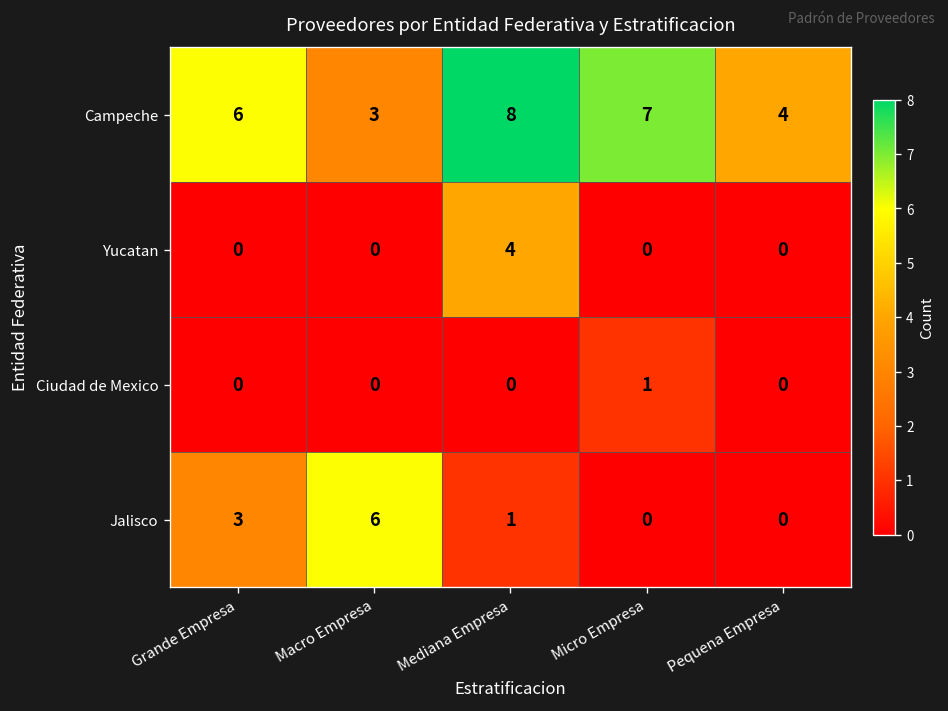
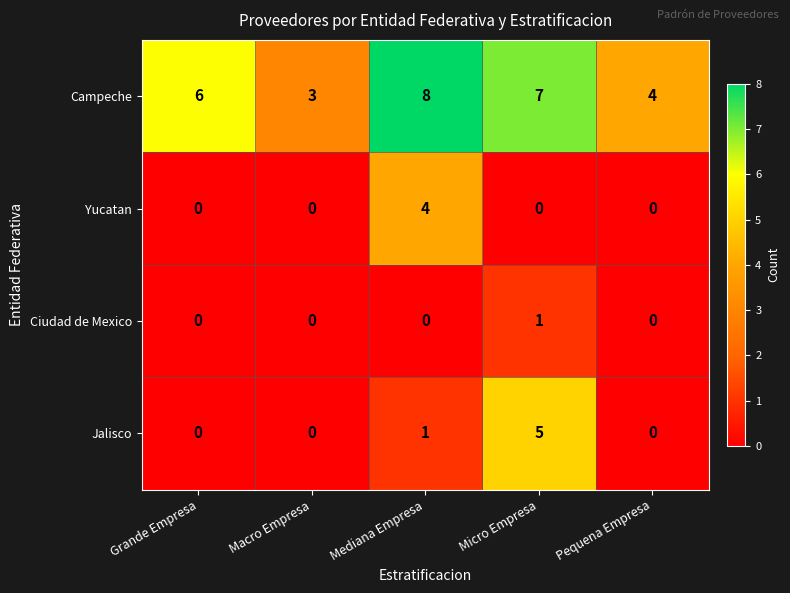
  {
    "Campeche": {
      "Grande Empresa": 6,
      "Macro Empresa": 3,
      "Mediana Empresa": 8,
      "Micro Empresa": 7,
      "Pequena Empresa": 4
    },
    "Yucatan": {
      "Grande Empresa": 0,
      "Macro Empresa": 0,
      "Mediana Empresa": 4,
      "Micro Empresa": 0,
      "Pequena Empresa": 0
    },
    "Ciudad de Mexico": {
      "Grande Empresa": 0,
      "Macro Empresa": 0,
      "Mediana Empresa": 0,
      "Micro Empresa": 1,
      "Pequena Empresa": 0
    },
    "Jalisco": {
-     "Grande Empresa": 3,
-     "Macro Empresa": 6,
+     "Grande Empresa": 0,
+     "Macro Empresa": 0,
      "Mediana Empresa": 1,
-     "Micro Empresa": 0,
+     "Micro Empresa": 5,
      "Pequena Empresa": 0
    }
  }
